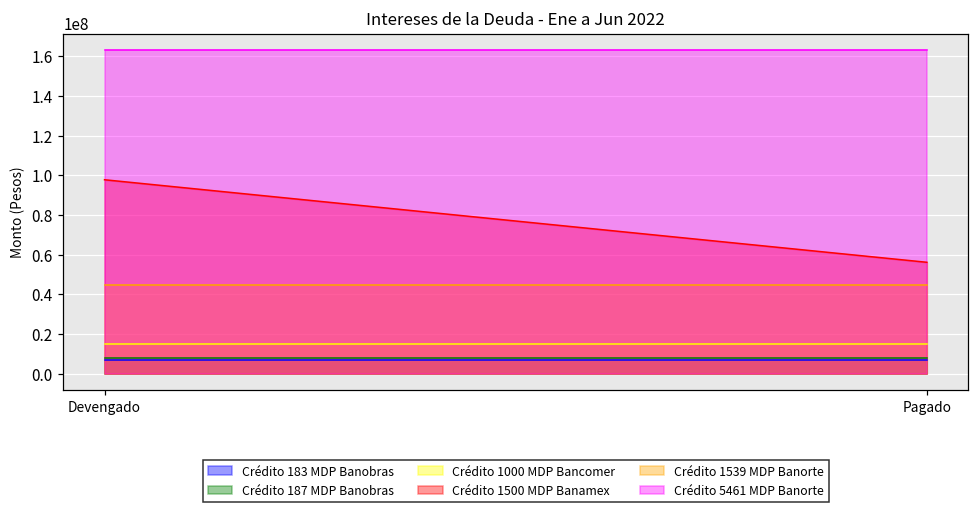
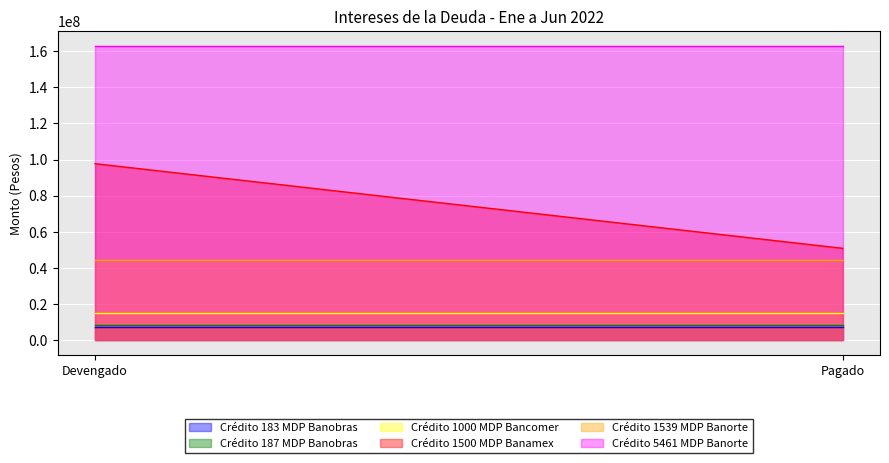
  {
    "Crédito 1500 MDP Banamex": {
      "Devengado": 98000000,
-     "Pagado": 56000000
+     "Pagado": 51000000
    },
    "Crédito 5461 MDP Banorte": {
      "Devengado": 163000000,
      "Pagado": 163000000
    }
  }
